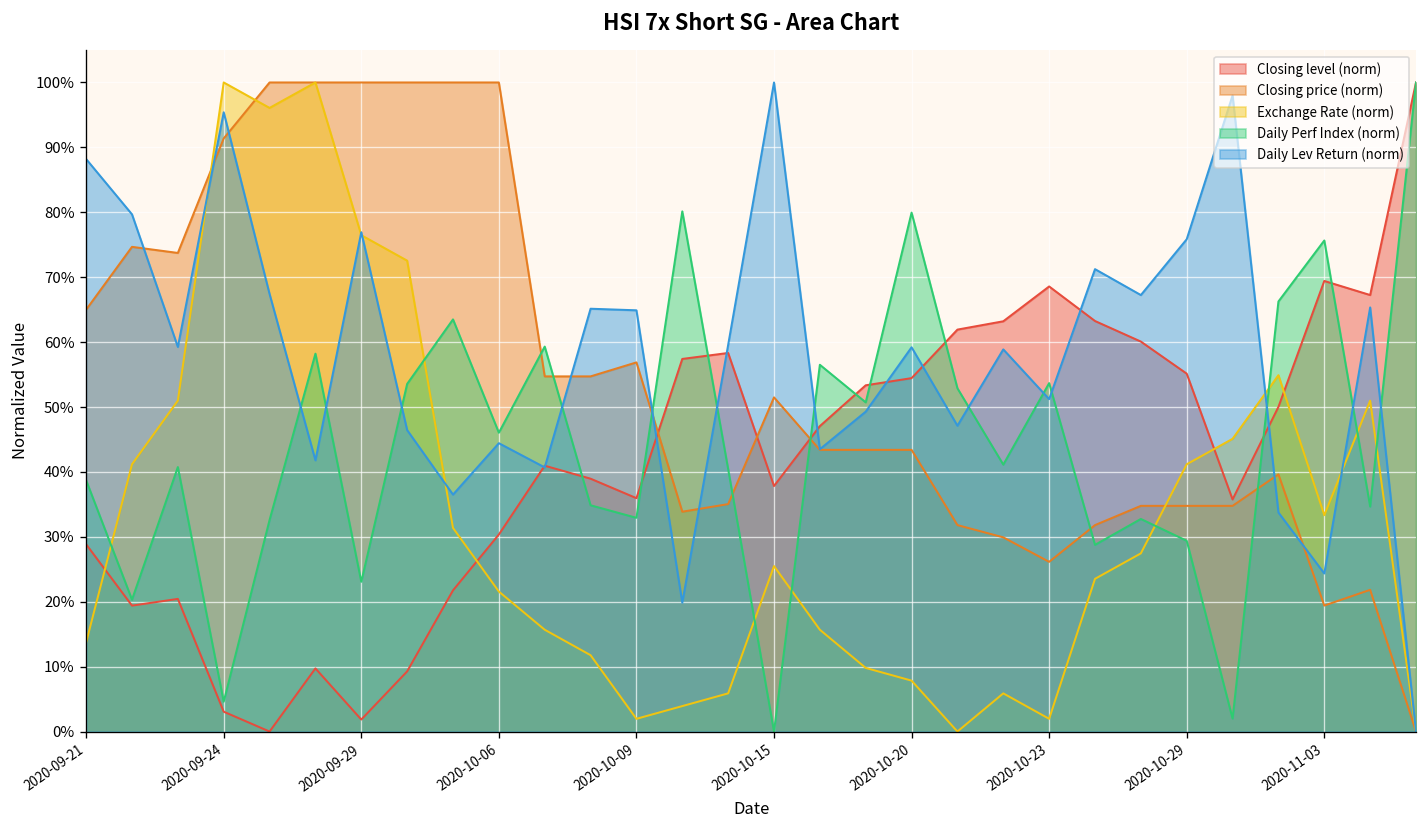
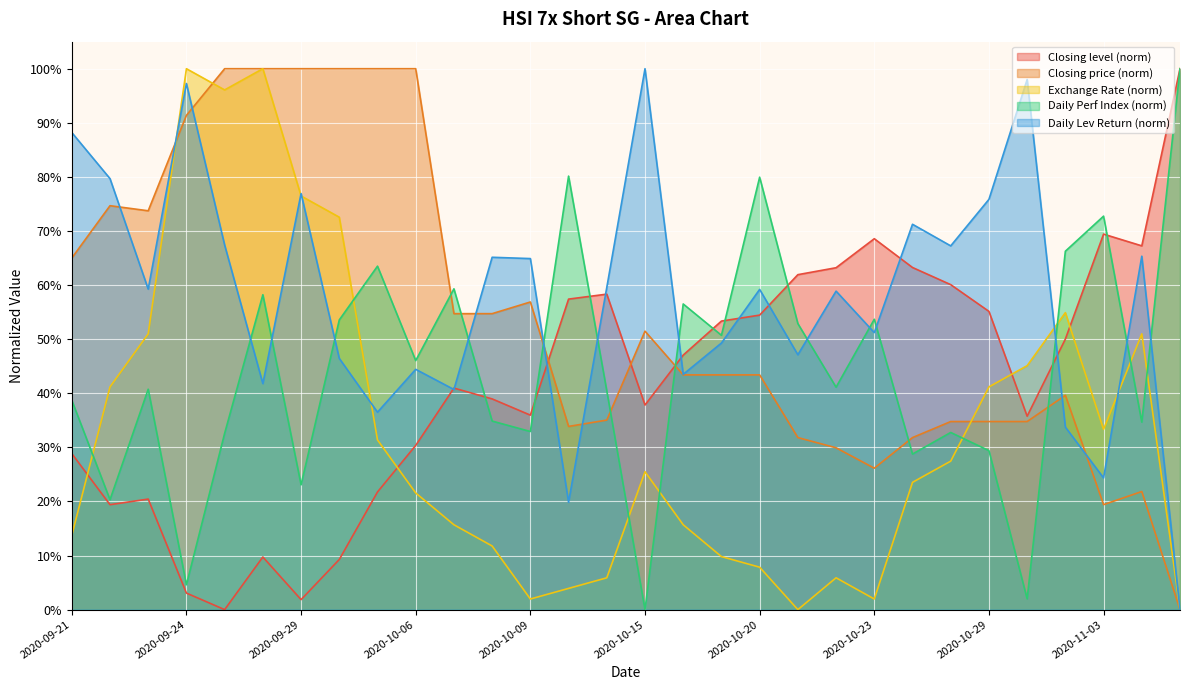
  {
    "Daily Perf Index (norm)": {
      "2020-09-21": "39%",
      "2020-09-24": "5%",
      "2020-09-29": "23%",
      "2020-10-06": "46%",
      "2020-10-09": "33%",
      "2020-10-15": "0%",
      "2020-10-20": "80%",
      "2020-10-23": "54%",
      "2020-10-29": "29%",
-     "2020-11-03": "76%"
+     "2020-11-03": "73%"
    },
    "Daily Lev Return (norm)": {
      "2020-09-21": "88%",
-     "2020-09-24": "95%",
+     "2020-09-24": "97%",
      "2020-10-06": "44%",
      "2020-10-09": "65%",
      "2020-10-15": "100%",
      "2020-10-20": "59%",
      "2020-10-23": "51%",
      "2020-10-29": "76%",
      "2020-11-03": "24%"
    }
  }
